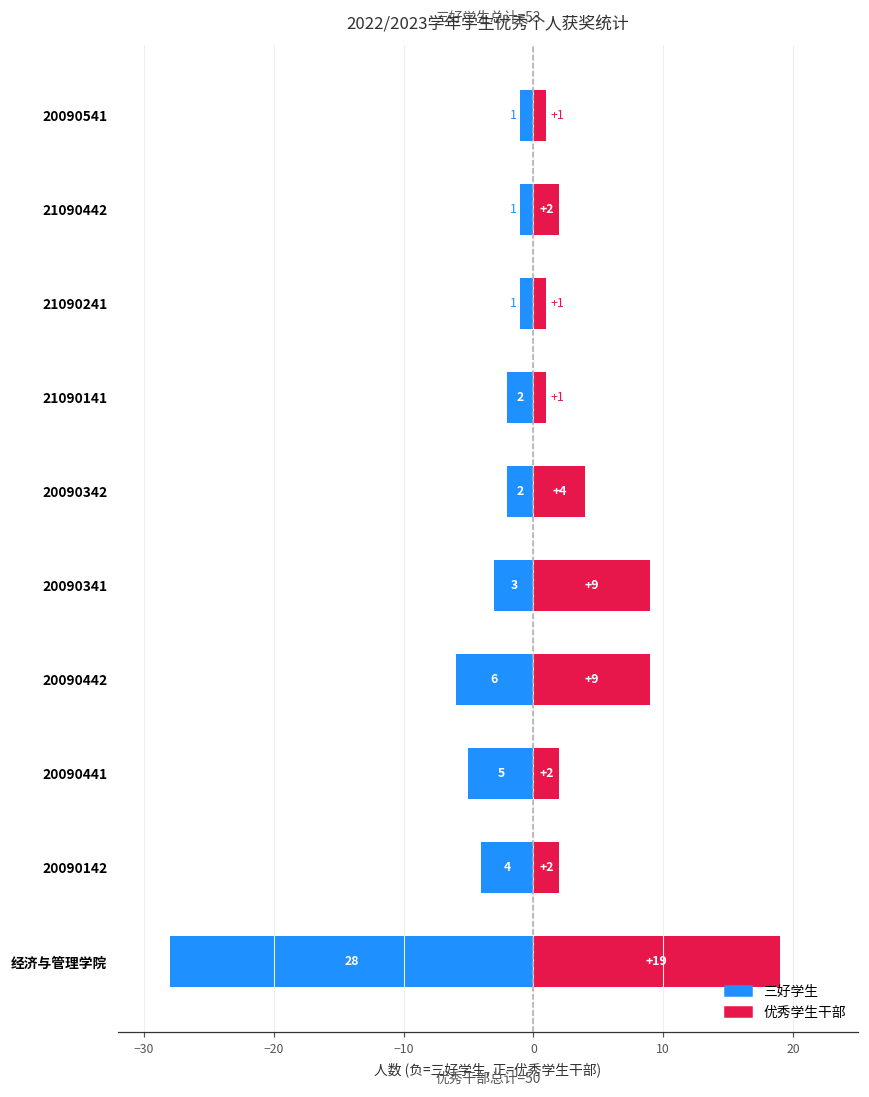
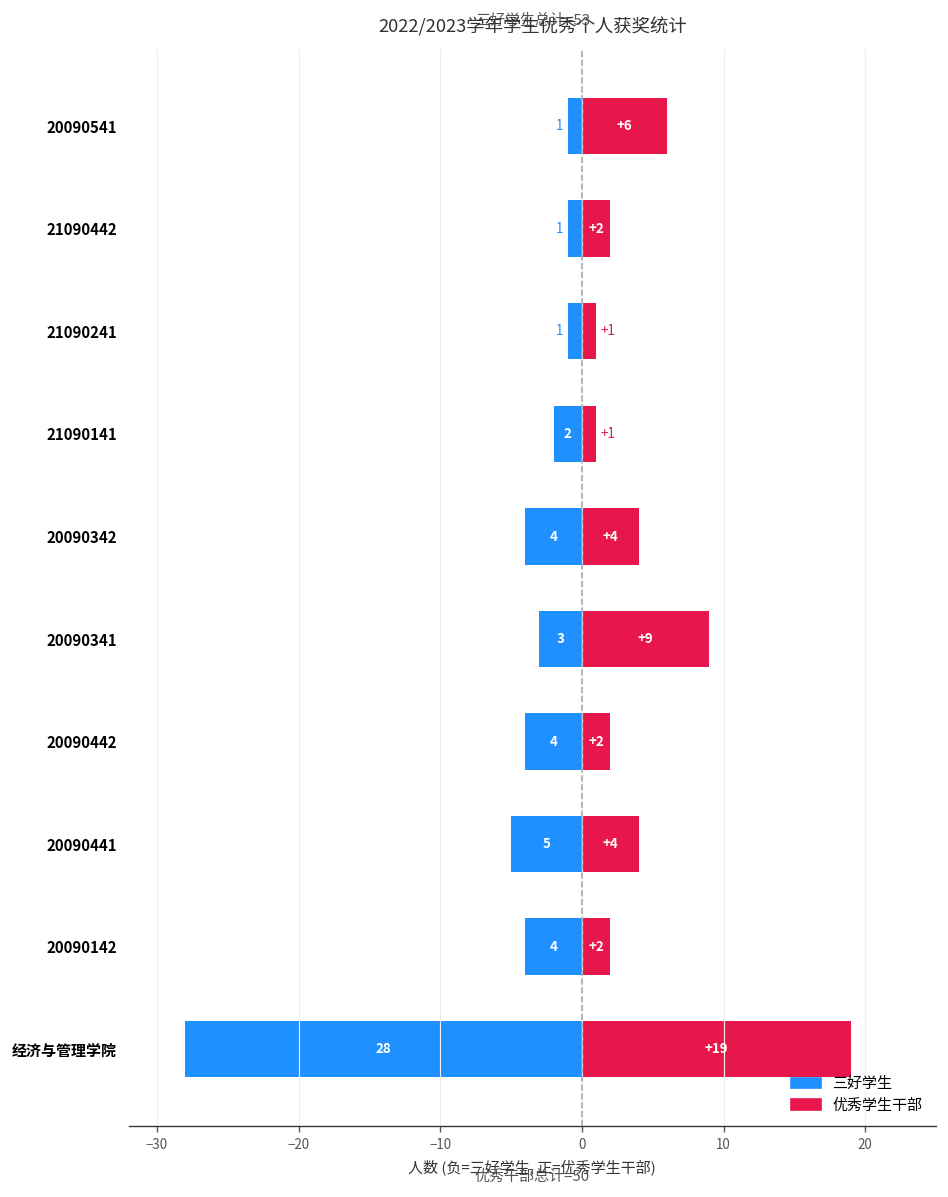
  {
    "三好学生": {
-     "20090342": "+2",
-     "20090442": "6"
+     "20090342": "+4",
+     "20090442": "4"
    },
    "优秀学生干部": {
-     "20090541": "+1",
+     "20090541": "+6",
      "21090442": "+2",
      "21090241": "+1",
      "21090141": "+1",
      "20090342": "+4",
      "20090341": "+9",
-     "20090442": "+9",
-     "20090441": "2",
+     "20090442": "+2",
+     "20090441": "4",
      "20090142": "+2",
      "经济与管理学院": "+19"
    }
  }
